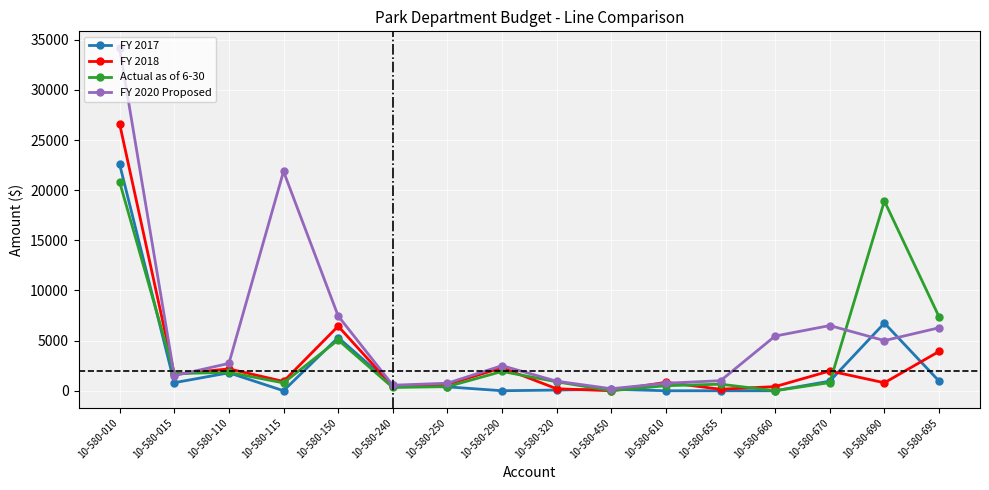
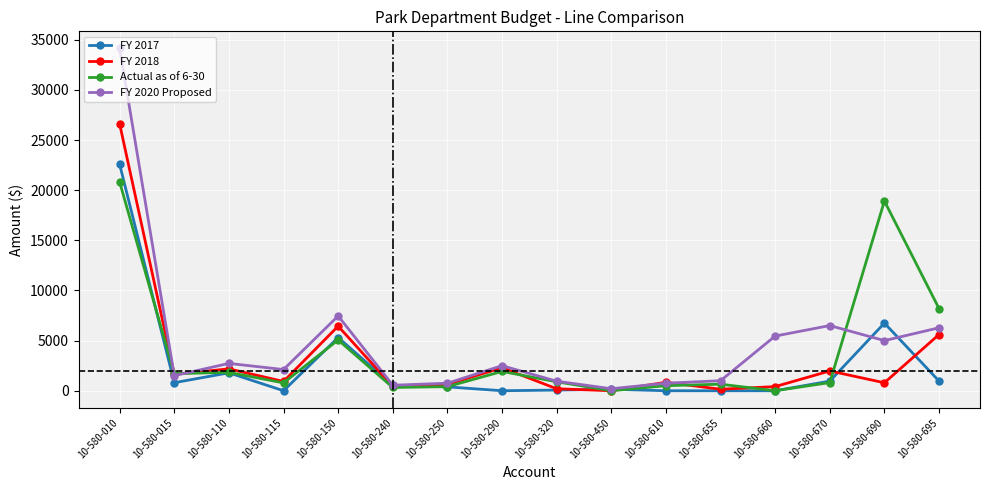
  {
    "FY 2017": {
      "10-580-010": 22600,
      "10-580-015": 800,
      "10-580-115": 0,
      "10-580-290": 0,
      "10-580-610": 0,
      "10-580-690": 6700,
      "10-580-695": 1000
    },
    "FY 2018": {
      "10-580-010": 26600,
      "10-580-110": 2200,
      "10-580-150": 6400,
      "10-580-660": 400,
      "10-580-670": 2000,
      "10-580-690": 800,
-     "10-580-695": 3900
+     "10-580-695": 5600
    },
    "Actual as of 6-30": {
      "10-580-010": 20800,
      "10-580-290": 1900,
      "10-580-655": 700,
      "10-580-690": 18900,
-     "10-580-695": 7400
+     "10-580-695": 8200
    },
    "FY 2020 Proposed": {
      "10-580-110": 2700,
-     "10-580-115": 21900,
+     "10-580-115": 2100,
      "10-580-150": 7500,
      "10-580-655": 1000,
      "10-580-660": 5500,
      "10-580-670": 6500,
      "10-580-690": 5000,
      "10-580-695": 6300
    }
  }
